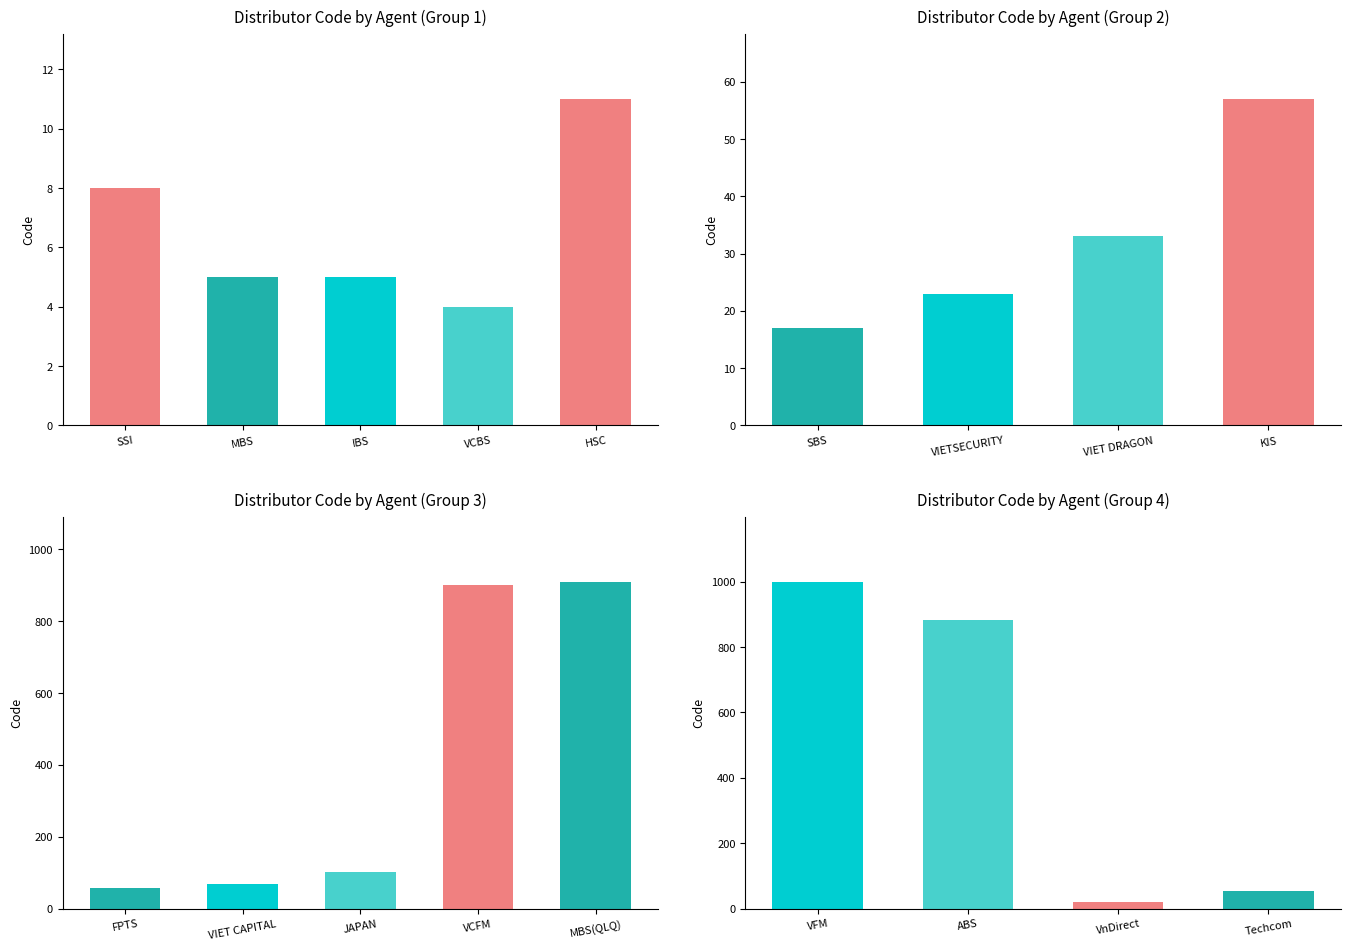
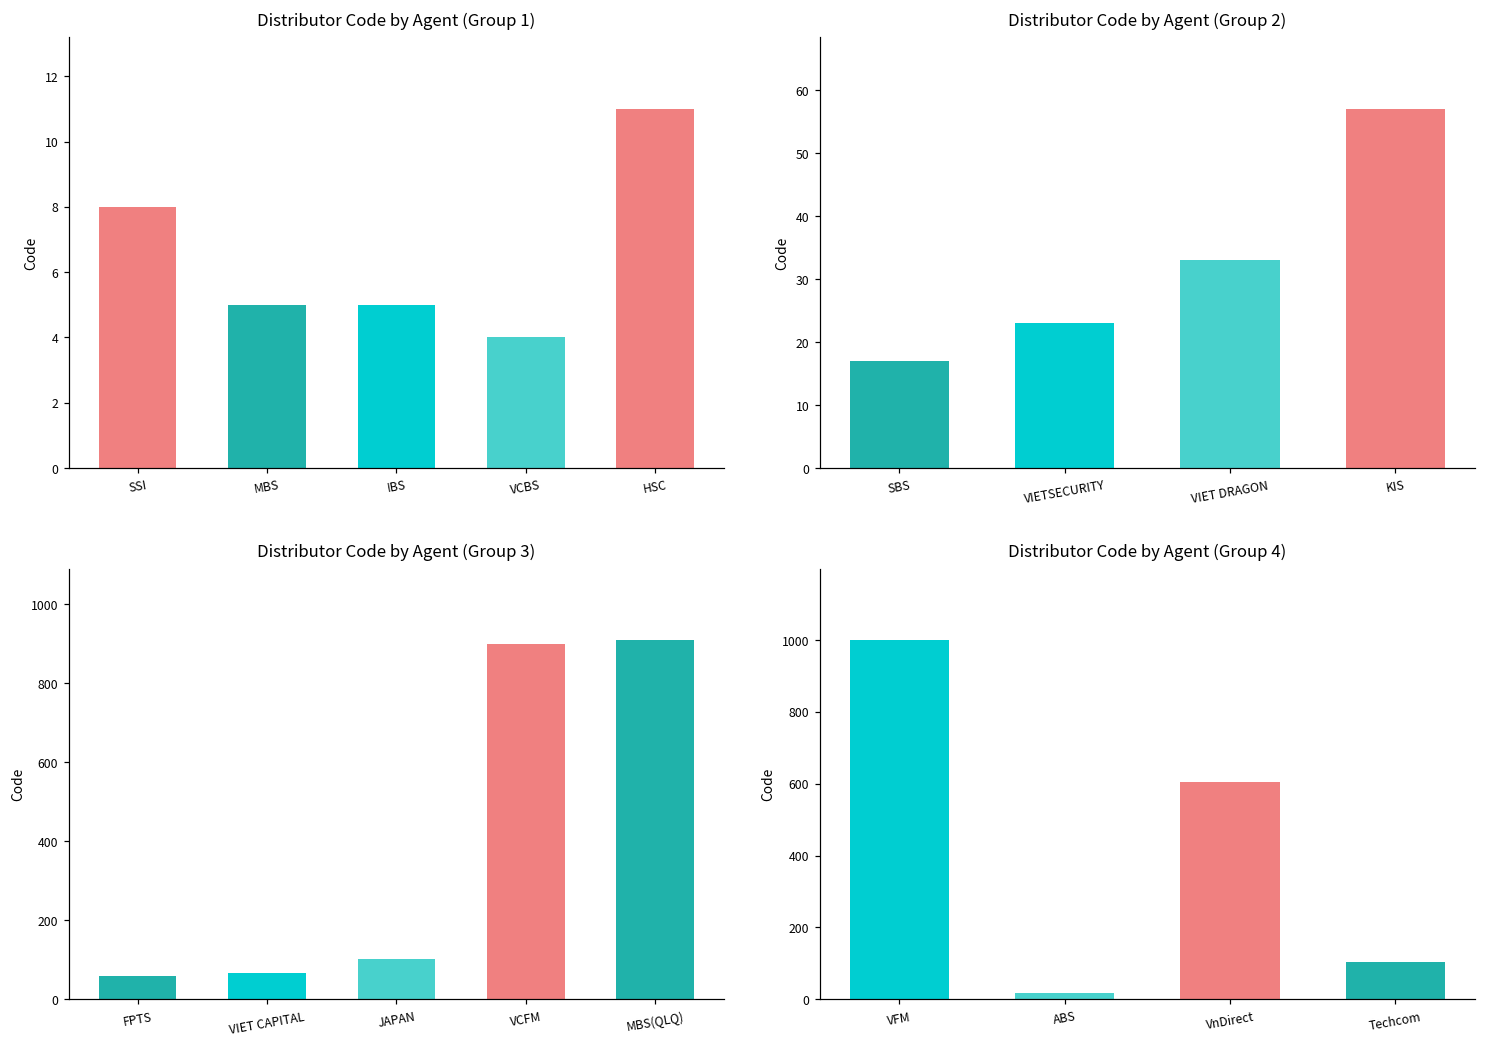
  {
    "Distributor Code by Agent (Group 1)": {
      "SSI": 8.0,
      "MBS": 5.0,
      "IBS": 5.0,
      "VCBS": 4.0,
      "HSC": 11.0
    },
    "Distributor Code by Agent (Group 2)": {
      "SBS": 17,
      "VIETSECURITY": 23,
      "VIET DRAGON": 33,
      "KIS": 57
    },
    "Distributor Code by Agent (Group 3)": {
      "FPTS": 60,
      "VIET CAPITAL": 70,
      "JAPAN": 100,
      "VCFM": 900,
      "MBS(QLQ)": 910
    },
    "Distributor Code by Agent (Group 4)": {
      "VFM": 1000,
-     "ABS": 880,
-     "VnDirect": 20,
-     "Techcom": 50
+     "ABS": 20,
+     "VnDirect": 600,
+     "Techcom": 110
    }
  }
